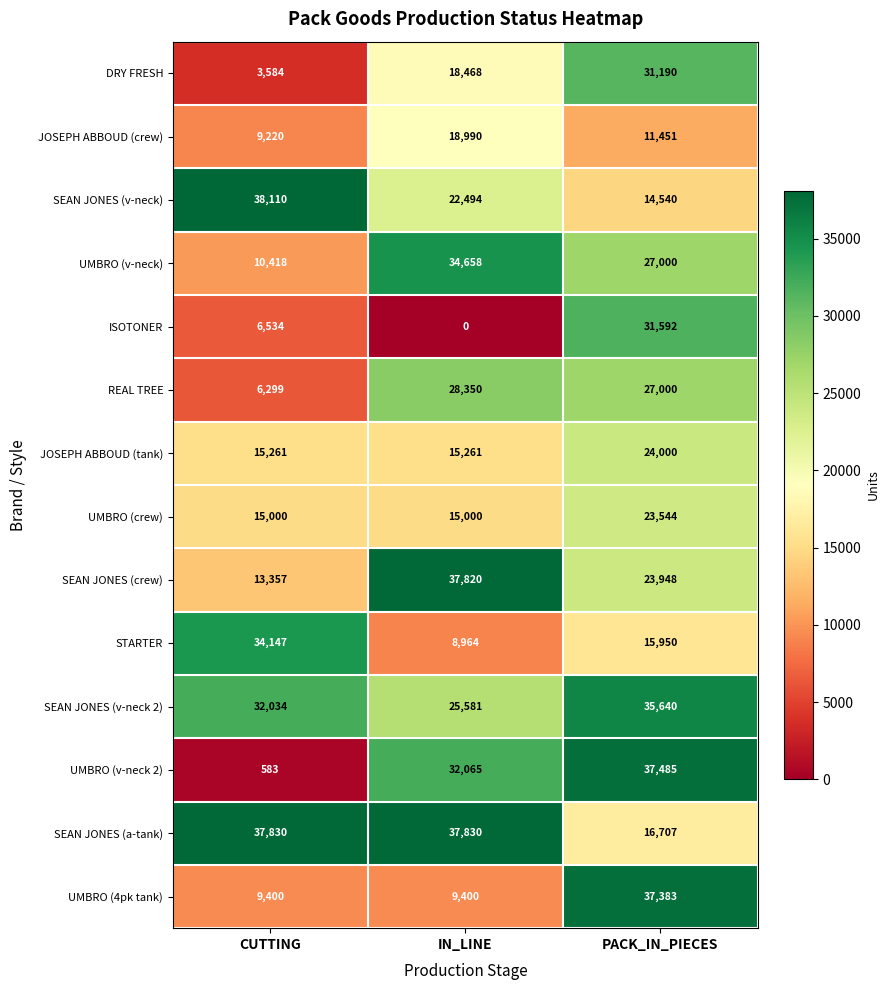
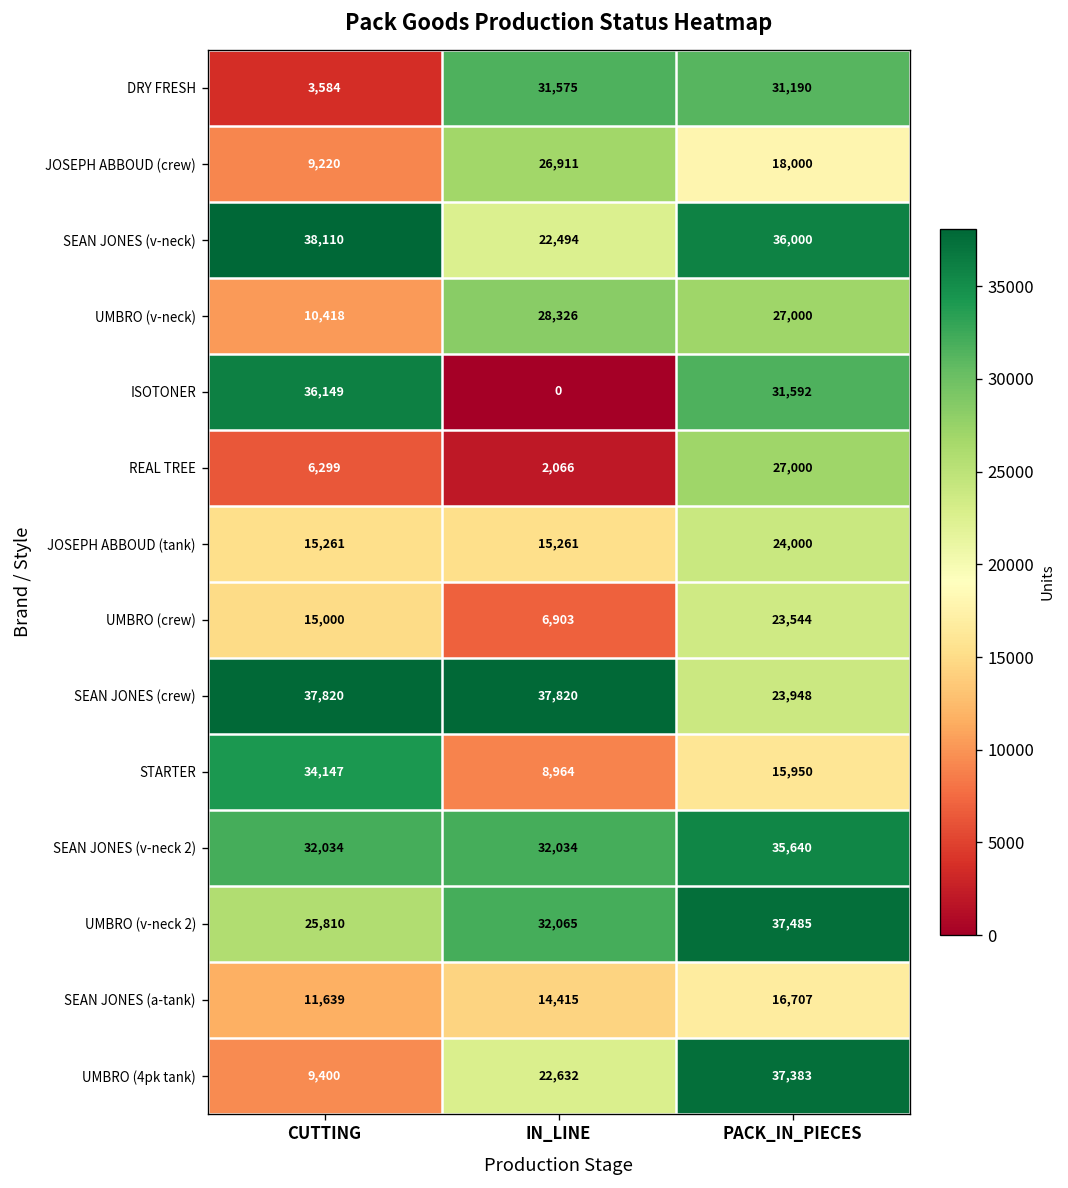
  {
    "DRY FRESH": {
      "CUTTING": "3,584",
-     "IN_LINE": "18,468",
+     "IN_LINE": "31,575",
      "PACK_IN_PIECES": "31,190"
    },
    "JOSEPH ABBOUD (crew)": {
      "CUTTING": "9,220",
-     "IN_LINE": "18,990",
-     "PACK_IN_PIECES": "11,451"
+     "IN_LINE": "26,911",
+     "PACK_IN_PIECES": "18,000"
    },
    "SEAN JONES (v-neck)": {
      "CUTTING": "38,110",
      "IN_LINE": "22,494",
-     "PACK_IN_PIECES": "14,540"
+     "PACK_IN_PIECES": "36,000"
    },
    "UMBRO (v-neck)": {
      "CUTTING": "10,418",
-     "IN_LINE": "34,658",
+     "IN_LINE": "28,326",
      "PACK_IN_PIECES": "27,000"
    },
    "ISOTONER": {
-     "CUTTING": "6,534",
+     "CUTTING": "36,149",
      "IN_LINE": "0",
      "PACK_IN_PIECES": "31,592"
    },
    "REAL TREE": {
      "CUTTING": "6,299",
-     "IN_LINE": "28,350",
+     "IN_LINE": "2,066",
      "PACK_IN_PIECES": "27,000"
    },
    "JOSEPH ABBOUD (tank)": {
      "CUTTING": "15,261",
      "IN_LINE": "15,261",
      "PACK_IN_PIECES": "24,000"
    },
    "UMBRO (crew)": {
      "CUTTING": "15,000",
-     "IN_LINE": "15,000",
+     "IN_LINE": "6,903",
      "PACK_IN_PIECES": "23,544"
    },
    "SEAN JONES (crew)": {
-     "CUTTING": "13,357",
+     "CUTTING": "37,820",
      "IN_LINE": "37,820",
      "PACK_IN_PIECES": "23,948"
    },
    "STARTER": {
      "CUTTING": "34,147",
      "IN_LINE": "8,964",
      "PACK_IN_PIECES": "15,950"
    },
    "SEAN JONES (v-neck 2)": {
      "CUTTING": "32,034",
-     "IN_LINE": "25,581",
+     "IN_LINE": "32,034",
      "PACK_IN_PIECES": "35,640"
    },
    "UMBRO (v-neck 2)": {
-     "CUTTING": "583",
+     "CUTTING": "25,810",
      "IN_LINE": "32,065",
      "PACK_IN_PIECES": "37,485"
    },
    "SEAN JONES (a-tank)": {
-     "CUTTING": "37,830",
-     "IN_LINE": "37,830",
+     "CUTTING": "11,639",
+     "IN_LINE": "14,415",
      "PACK_IN_PIECES": "16,707"
    },
    "UMBRO (4pk tank)": {
      "CUTTING": "9,400",
-     "IN_LINE": "9,400",
+     "IN_LINE": "22,632",
      "PACK_IN_PIECES": "37,383"
    }
  }
